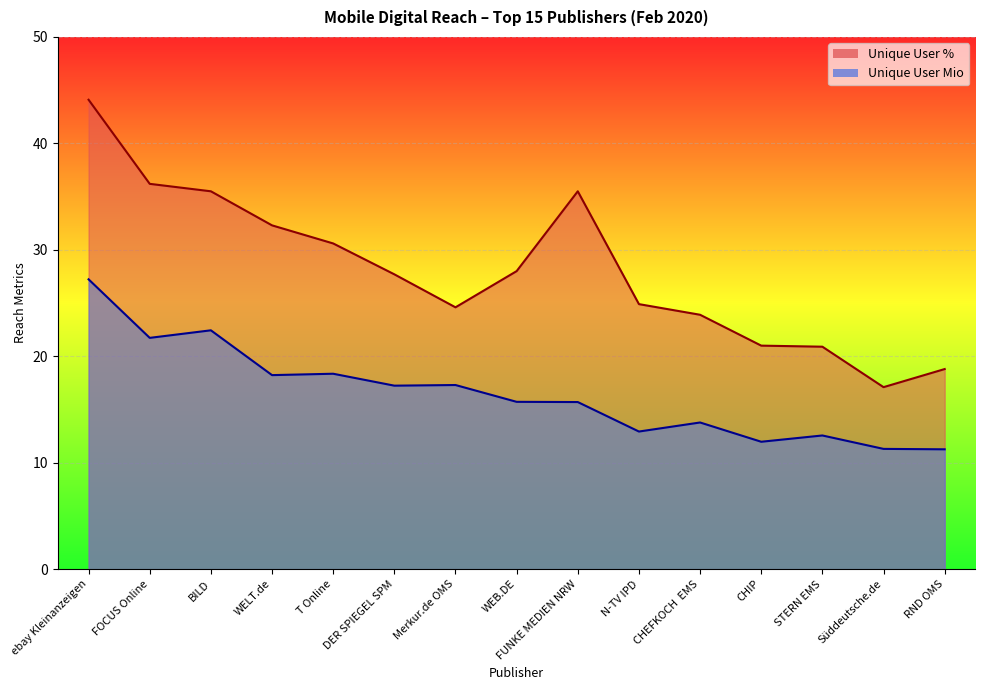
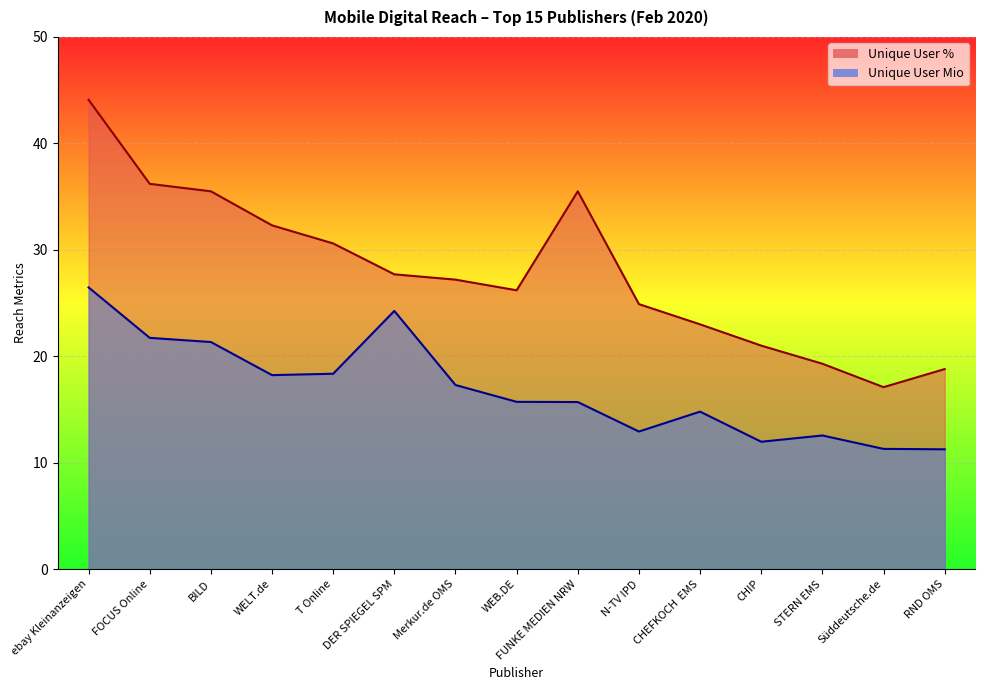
  {
    "Unique User %": {
      "ebay Kleinanzeigen": 44.1,
      "FOCUS Online": 36.2,
      "BILD": 35.5,
      "WELT.de": 32.3,
      "T Online": 30.6,
      "DER SPIEGEL SPM": 27.7,
-     "Merkur.de OMS": 24.6,
-     "WEB.DE": 28.0,
+     "Merkur.de OMS": 27.2,
+     "WEB.DE": 26.2,
      "FUNKE MEDIEN NRW": 35.5,
      "N-TV IPD": 24.9,
-     "CHEFKOCH EMS": 23.9,
+     "CHEFKOCH EMS": 23.0,
      "CHIP": 21.0,
-     "STERN EMS": 20.9,
+     "STERN EMS": 19.3,
      "Süddeutsche.de": 17.1,
      "RND OMS": 18.8
    },
    "Unique User Mio": {
-     "ebay Kleinanzeigen": 27.2,
+     "ebay Kleinanzeigen": 26.5,
      "FOCUS Online": 21.7,
-     "BILD": 22.4,
+     "BILD": 21.3,
      "WELT.de": 18.2,
      "T Online": 18.4,
-     "DER SPIEGEL SPM": 17.2,
+     "DER SPIEGEL SPM": 24.3,
      "Merkur.de OMS": 17.3,
      "WEB.DE": 15.7,
      "FUNKE MEDIEN NRW": 15.7,
      "N-TV IPD": 12.9,
-     "CHEFKOCH EMS": 13.8,
+     "CHEFKOCH EMS": 14.8,
      "CHIP": 12.0,
      "STERN EMS": 12.6,
      "Süddeutsche.de": 11.3,
      "RND OMS": 11.3
    }
  }
